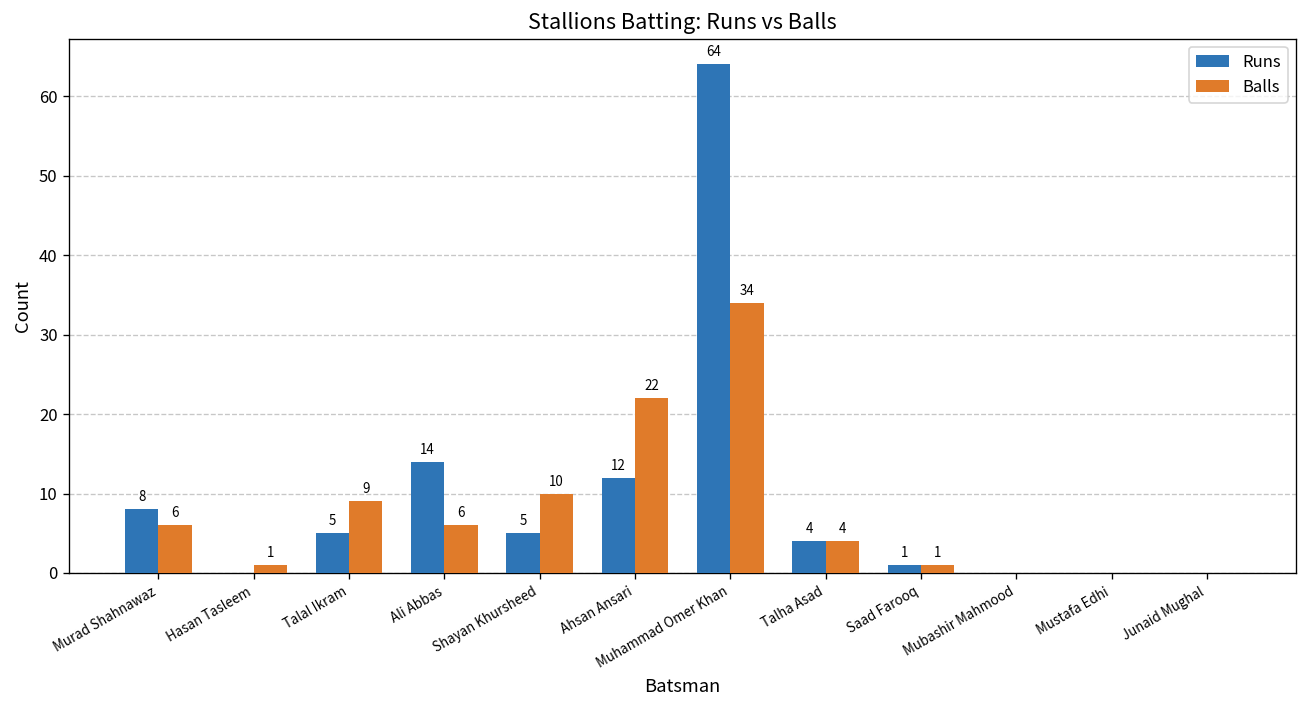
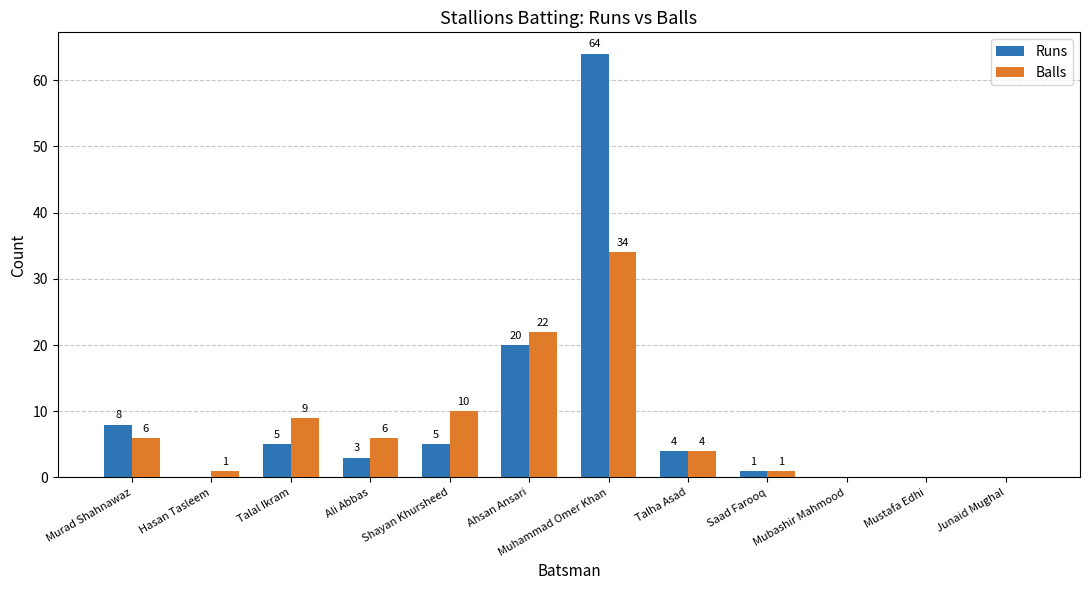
  {
    "Runs": {
      "Murad Shahnawaz": 8,
      "Talal Ikram": 5,
-     "Ali Abbas": 14,
+     "Ali Abbas": 3,
      "Shayan Khursheed": 5,
-     "Ahsan Ansari": 12,
+     "Ahsan Ansari": 20,
      "Muhammad Omer Khan": 64,
      "Talha Asad": 4,
      "Saad Farooq": 1
    },
    "Balls": {
      "Murad Shahnawaz": 6,
      "Hasan Tasleem": 1,
      "Talal Ikram": 9,
      "Ali Abbas": 6,
      "Shayan Khursheed": 10,
      "Ahsan Ansari": 22,
      "Muhammad Omer Khan": 34,
      "Talha Asad": 4,
      "Saad Farooq": 1
    }
  }
